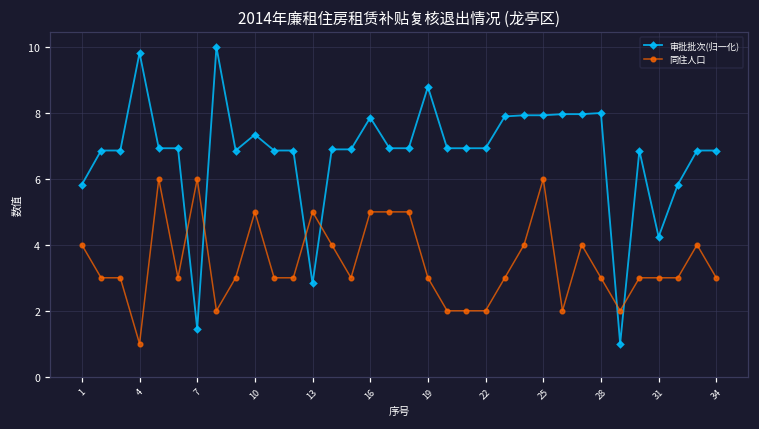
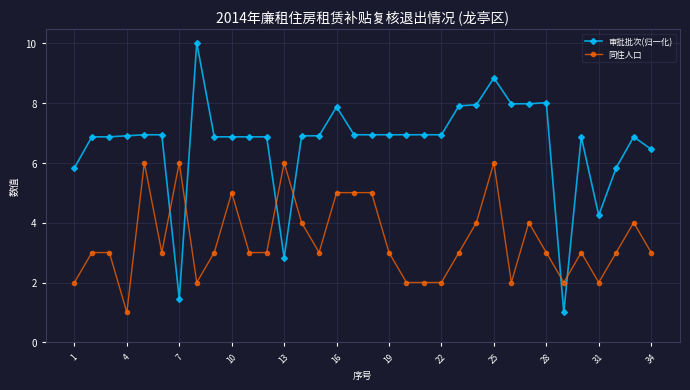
  {
    "审批批次(归一化)": {
      "1": 5.8,
-     "4": 9.8,
+     "4": 6.9,
      "7": 1.4,
-     "10": 7.3,
+     "10": 6.9,
      "13": 2.8,
      "16": 7.9,
-     "19": 8.8,
+     "19": 6.9,
      "22": 6.9,
-     "25": 7.9,
+     "25": 8.8,
      "28": 8.0,
      "31": 4.2,
-     "34": 6.9
+     "34": 6.4
    },
    "同住人口": {
-     "1": 4,
+     "1": 2,
      "4": 1,
      "7": 6,
      "10": 5,
-     "13": 5,
+     "13": 6,
      "16": 5,
      "19": 3,
      "22": 2,
      "25": 6,
      "28": 3,
-     "31": 3,
+     "31": 2,
      "34": 3
    }
  }
